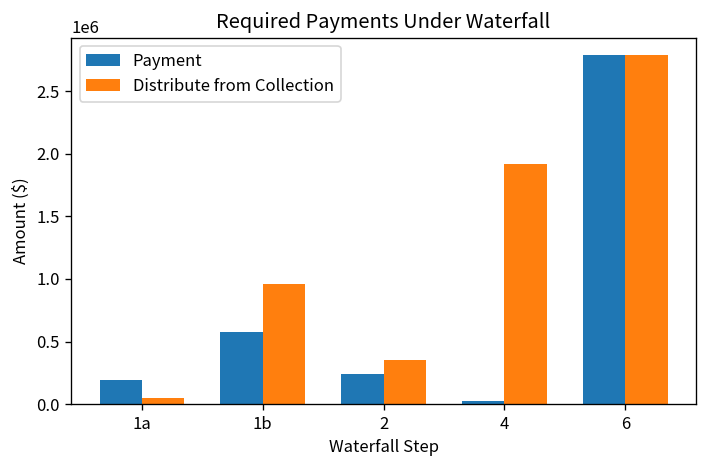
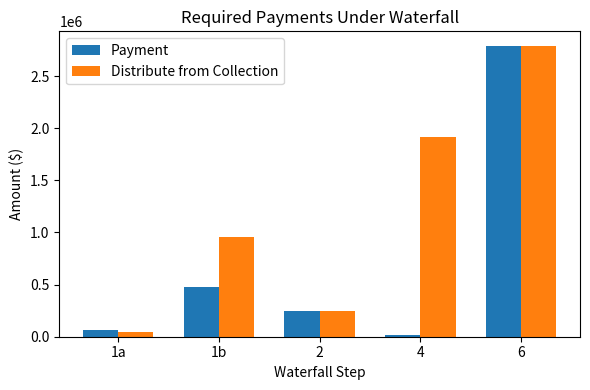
  {
    "Payment": {
-     "1a": 200000,
-     "1b": 580000,
+     "1a": 70000,
+     "1b": 480000,
      "2": 240000,
      "6": 2790000
    },
    "Distribute from Collection": {
      "1a": 50000,
      "1b": 960000,
-     "2": 350000,
+     "2": 240000,
      "4": 1920000,
      "6": 2790000
    }
  }
